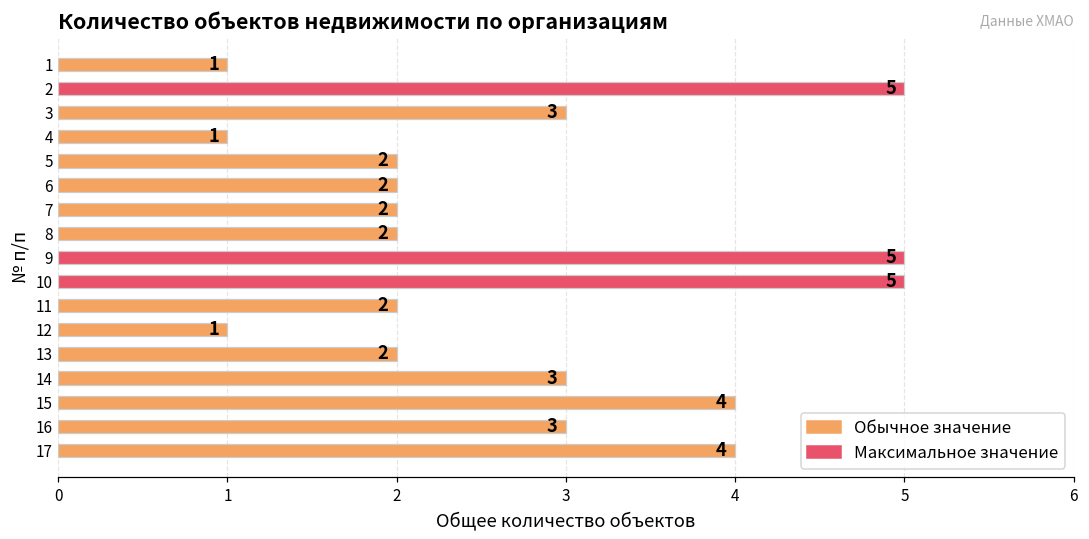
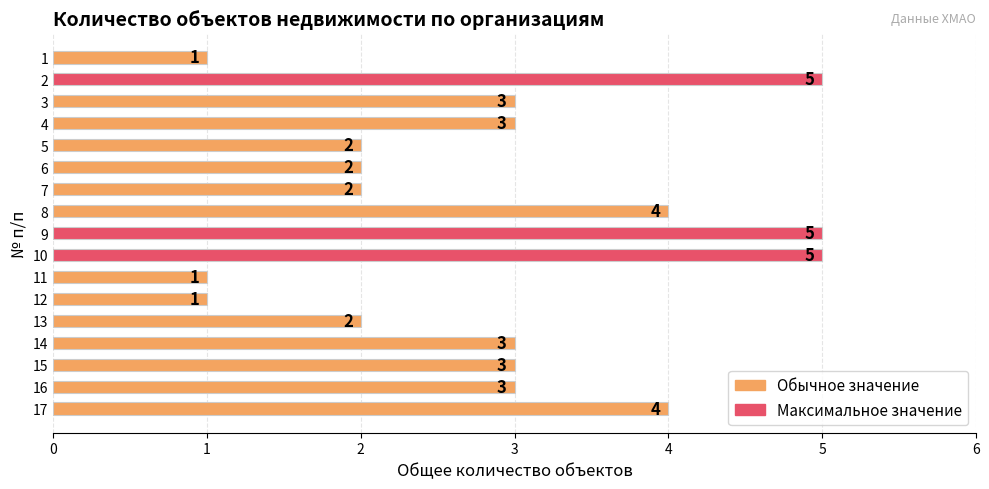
  {
    "1": 1,
    "2": 5,
    "3": 3,
-   "4": 1,
+   "4": 3,
    "5": 2,
    "6": 2,
    "7": 2,
-   "8": 2,
+   "8": 4,
    "9": 5,
    "10": 5,
-   "11": 2,
+   "11": 1,
    "12": 1,
    "13": 2,
    "14": 3,
-   "15": 4,
+   "15": 3,
    "16": 3,
    "17": 4
  }
